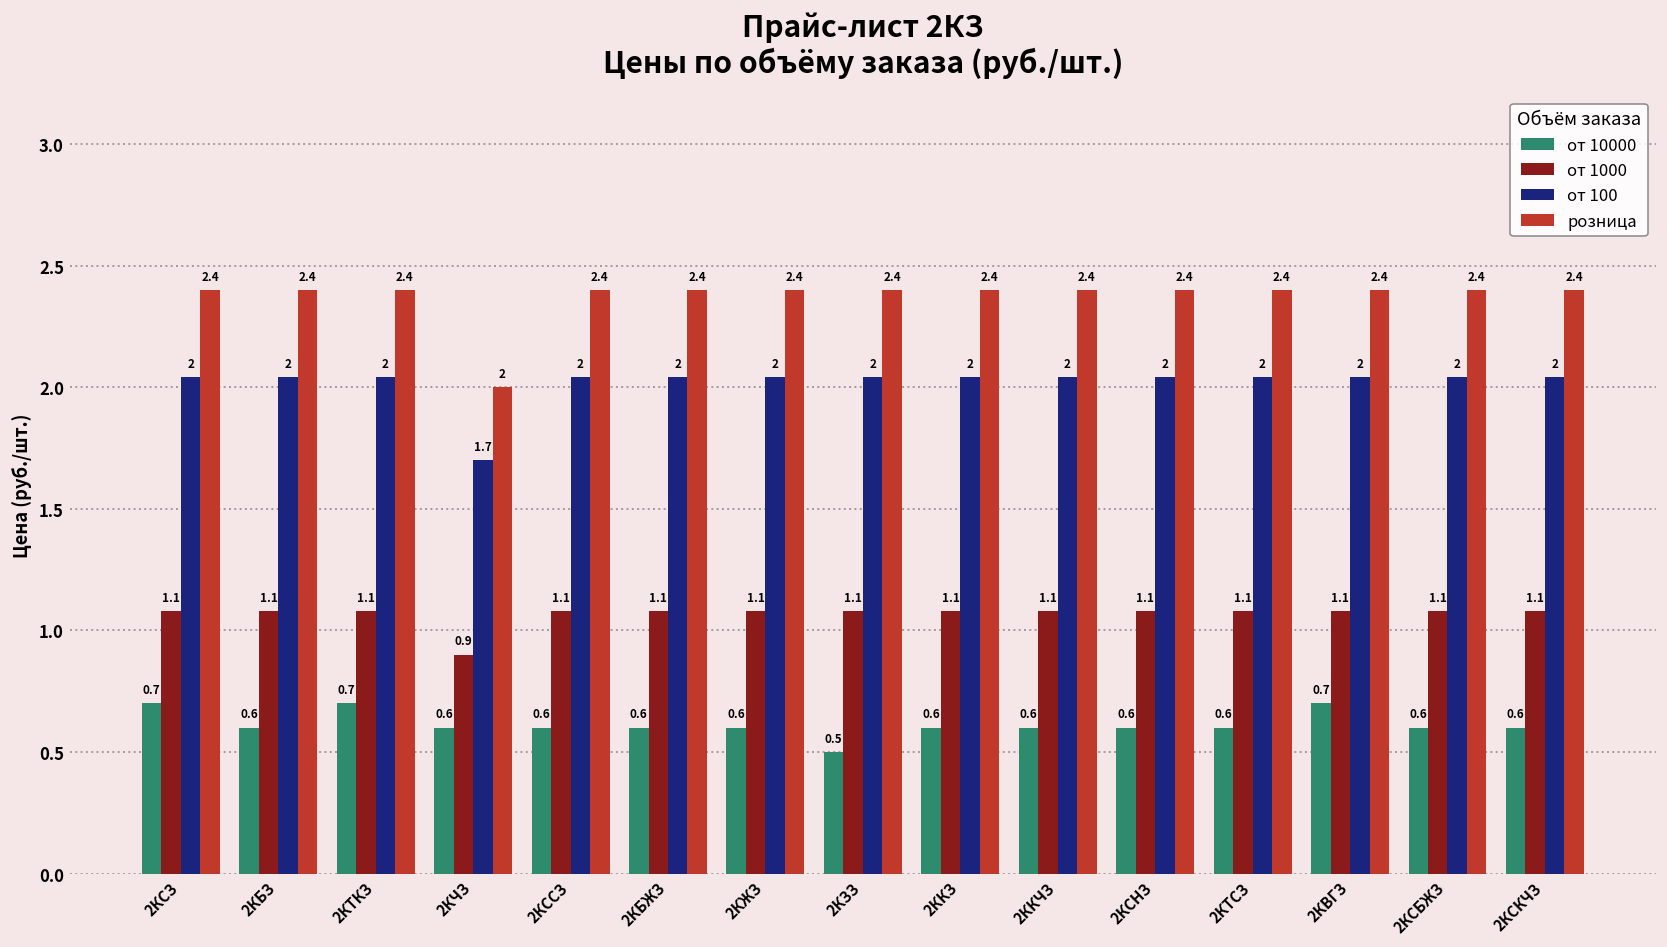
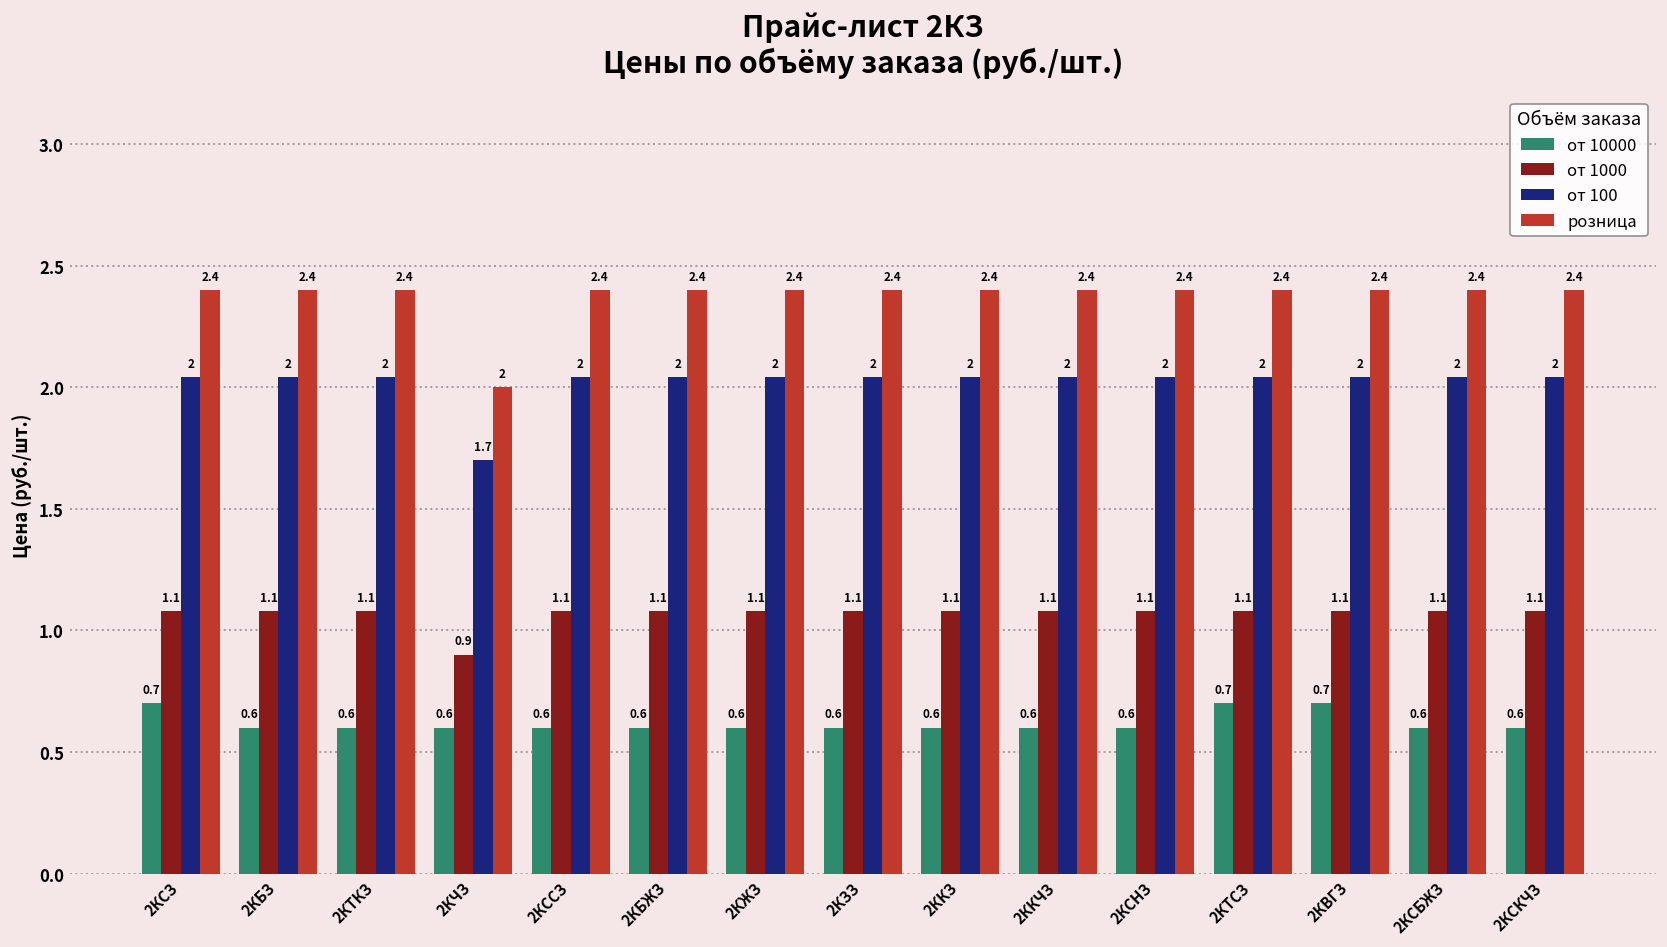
  {
    "от 10000": {
      "2КСЗ": 0.7,
      "2КБЗ": 0.6,
-     "2КТКЗ": 0.7,
+     "2КТКЗ": 0.6,
      "2КЧЗ": 0.6,
      "2КССЗ": 0.6,
      "2КБЖЗ": 0.6,
      "2КЖЗ": 0.6,
-     "2КЗЗ": 0.5,
+     "2КЗЗ": 0.6,
      "2ККЗ": 0.6,
      "2ККЧЗ": 0.6,
      "2КСНЗ": 0.6,
-     "2КТСЗ": 0.6,
+     "2КТСЗ": 0.7,
      "2КВГЗ": 0.7,
      "2КСБЖЗ": 0.6,
      "2КСКЧЗ": 0.6
    },
    "от 1000": {
      "2КСЗ": 1.1,
      "2КБЗ": 1.1,
      "2КТКЗ": 1.1,
      "2КЧЗ": 0.9,
      "2КССЗ": 1.1,
      "2КБЖЗ": 1.1,
      "2КЖЗ": 1.1,
      "2КЗЗ": 1.1,
      "2ККЗ": 1.1,
      "2ККЧЗ": 1.1,
      "2КСНЗ": 1.1,
      "2КТСЗ": 1.1,
      "2КВГЗ": 1.1,
      "2КСБЖЗ": 1.1,
      "2КСКЧЗ": 1.1
    },
    "от 100": {
      "2КСЗ": 2,
      "2КБЗ": 2,
      "2КТКЗ": 2,
      "2КЧЗ": 1.7,
      "2КССЗ": 2,
      "2КБЖЗ": 2,
      "2КЖЗ": 2,
      "2КЗЗ": 2,
      "2ККЗ": 2,
      "2ККЧЗ": 2,
      "2КСНЗ": 2,
      "2КТСЗ": 2,
      "2КВГЗ": 2,
      "2КСБЖЗ": 2,
      "2КСКЧЗ": 2
    },
    "розница": {
      "2КСЗ": 2.4,
      "2КБЗ": 2.4,
      "2КТКЗ": 2.4,
      "2КЧЗ": 2,
      "2КССЗ": 2.4,
      "2КБЖЗ": 2.4,
      "2КЖЗ": 2.4,
      "2КЗЗ": 2.4,
      "2ККЗ": 2.4,
      "2ККЧЗ": 2.4,
      "2КСНЗ": 2.4,
      "2КТСЗ": 2.4,
      "2КВГЗ": 2.4,
      "2КСБЖЗ": 2.4,
      "2КСКЧЗ": 2.4
    }
  }
